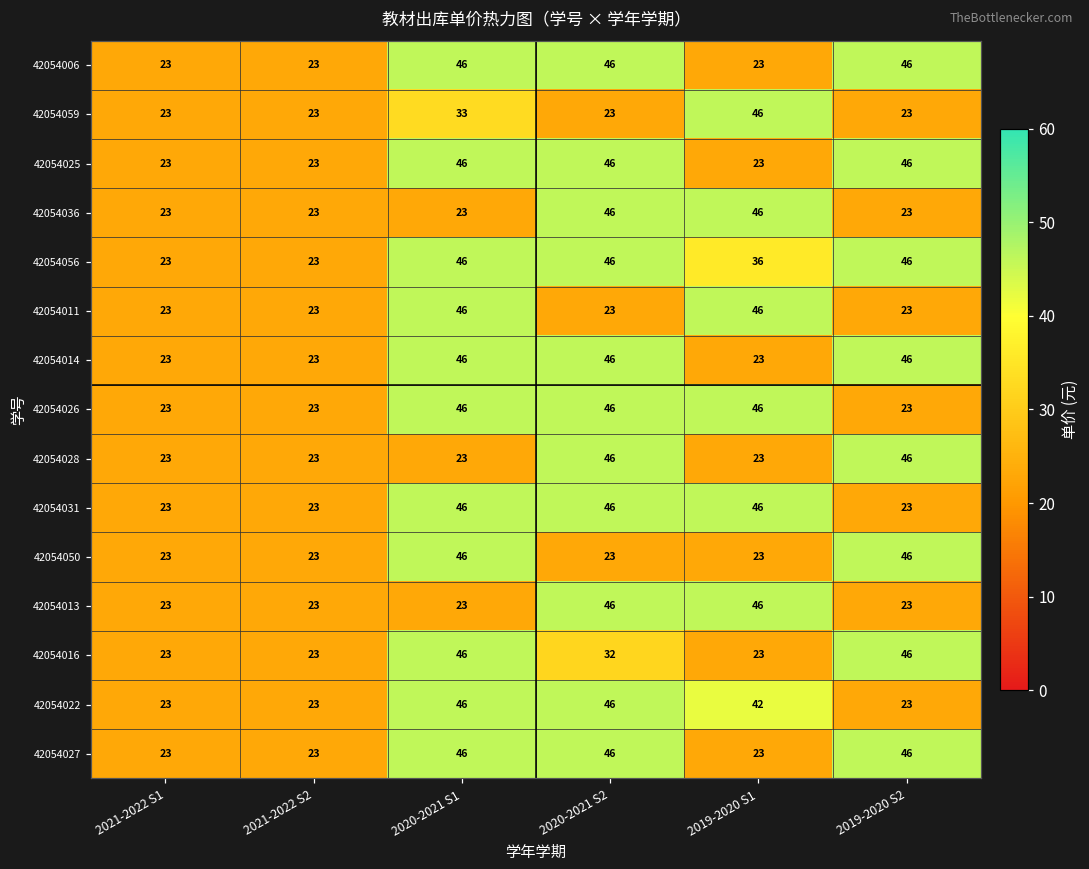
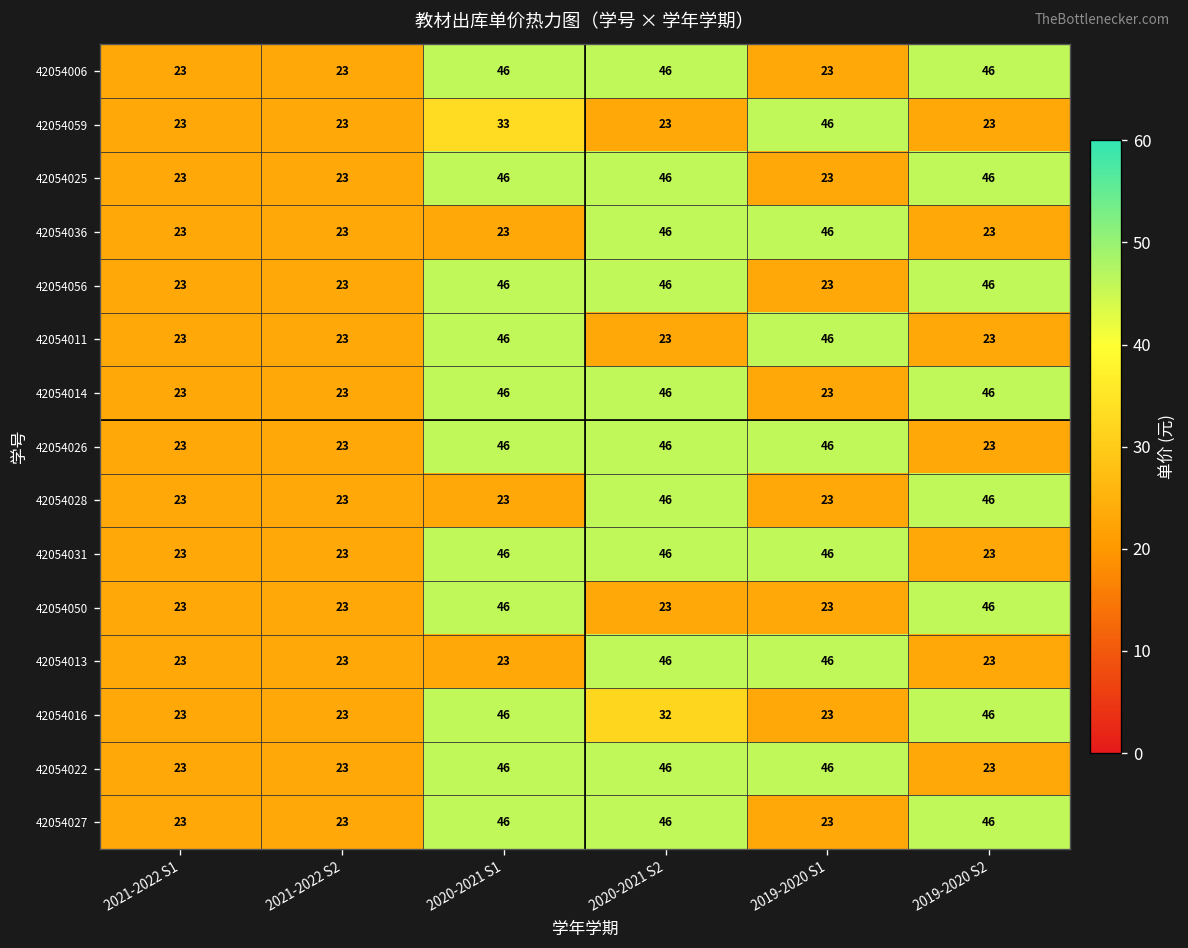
  {
    "42054006": {
      "2021-2022 S1": 23,
      "2021-2022 S2": 23,
      "2020-2021 S1": 46,
      "2020-2021 S2": 46,
      "2019-2020 S1": 23,
      "2019-2020 S2": 46
    },
    "42054059": {
      "2021-2022 S1": 23,
      "2021-2022 S2": 23,
      "2020-2021 S1": 33,
      "2020-2021 S2": 23,
      "2019-2020 S1": 46,
      "2019-2020 S2": 23
    },
    "42054025": {
      "2021-2022 S1": 23,
      "2021-2022 S2": 23,
      "2020-2021 S1": 46,
      "2020-2021 S2": 46,
      "2019-2020 S1": 23,
      "2019-2020 S2": 46
    },
    "42054036": {
      "2021-2022 S1": 23,
      "2021-2022 S2": 23,
      "2020-2021 S1": 23,
      "2020-2021 S2": 46,
      "2019-2020 S1": 46,
      "2019-2020 S2": 23
    },
    "42054056": {
      "2021-2022 S1": 23,
      "2021-2022 S2": 23,
      "2020-2021 S1": 46,
      "2020-2021 S2": 46,
-     "2019-2020 S1": 36,
+     "2019-2020 S1": 23,
      "2019-2020 S2": 46
    },
    "42054011": {
      "2021-2022 S1": 23,
      "2021-2022 S2": 23,
      "2020-2021 S1": 46,
      "2020-2021 S2": 23,
      "2019-2020 S1": 46,
      "2019-2020 S2": 23
    },
    "42054014": {
      "2021-2022 S1": 23,
      "2021-2022 S2": 23,
      "2020-2021 S1": 46,
      "2020-2021 S2": 46,
      "2019-2020 S1": 23,
      "2019-2020 S2": 46
    },
    "42054026": {
      "2021-2022 S1": 23,
      "2021-2022 S2": 23,
      "2020-2021 S1": 46,
      "2020-2021 S2": 46,
      "2019-2020 S1": 46,
      "2019-2020 S2": 23
    },
    "42054028": {
      "2021-2022 S1": 23,
      "2021-2022 S2": 23,
      "2020-2021 S1": 23,
      "2020-2021 S2": 46,
      "2019-2020 S1": 23,
      "2019-2020 S2": 46
    },
    "42054031": {
      "2021-2022 S1": 23,
      "2021-2022 S2": 23,
      "2020-2021 S1": 46,
      "2020-2021 S2": 46,
      "2019-2020 S1": 46,
      "2019-2020 S2": 23
    },
    "42054050": {
      "2021-2022 S1": 23,
      "2021-2022 S2": 23,
      "2020-2021 S1": 46,
      "2020-2021 S2": 23,
      "2019-2020 S1": 23,
      "2019-2020 S2": 46
    },
    "42054013": {
      "2021-2022 S1": 23,
      "2021-2022 S2": 23,
      "2020-2021 S1": 23,
      "2020-2021 S2": 46,
      "2019-2020 S1": 46,
      "2019-2020 S2": 23
    },
    "42054016": {
      "2021-2022 S1": 23,
      "2021-2022 S2": 23,
      "2020-2021 S1": 46,
      "2020-2021 S2": 32,
      "2019-2020 S1": 23,
      "2019-2020 S2": 46
    },
    "42054022": {
      "2021-2022 S1": 23,
      "2021-2022 S2": 23,
      "2020-2021 S1": 46,
      "2020-2021 S2": 46,
-     "2019-2020 S1": 42,
+     "2019-2020 S1": 46,
      "2019-2020 S2": 23
    },
    "42054027": {
      "2021-2022 S1": 23,
      "2021-2022 S2": 23,
      "2020-2021 S1": 46,
      "2020-2021 S2": 46,
      "2019-2020 S1": 23,
      "2019-2020 S2": 46
    }
  }
